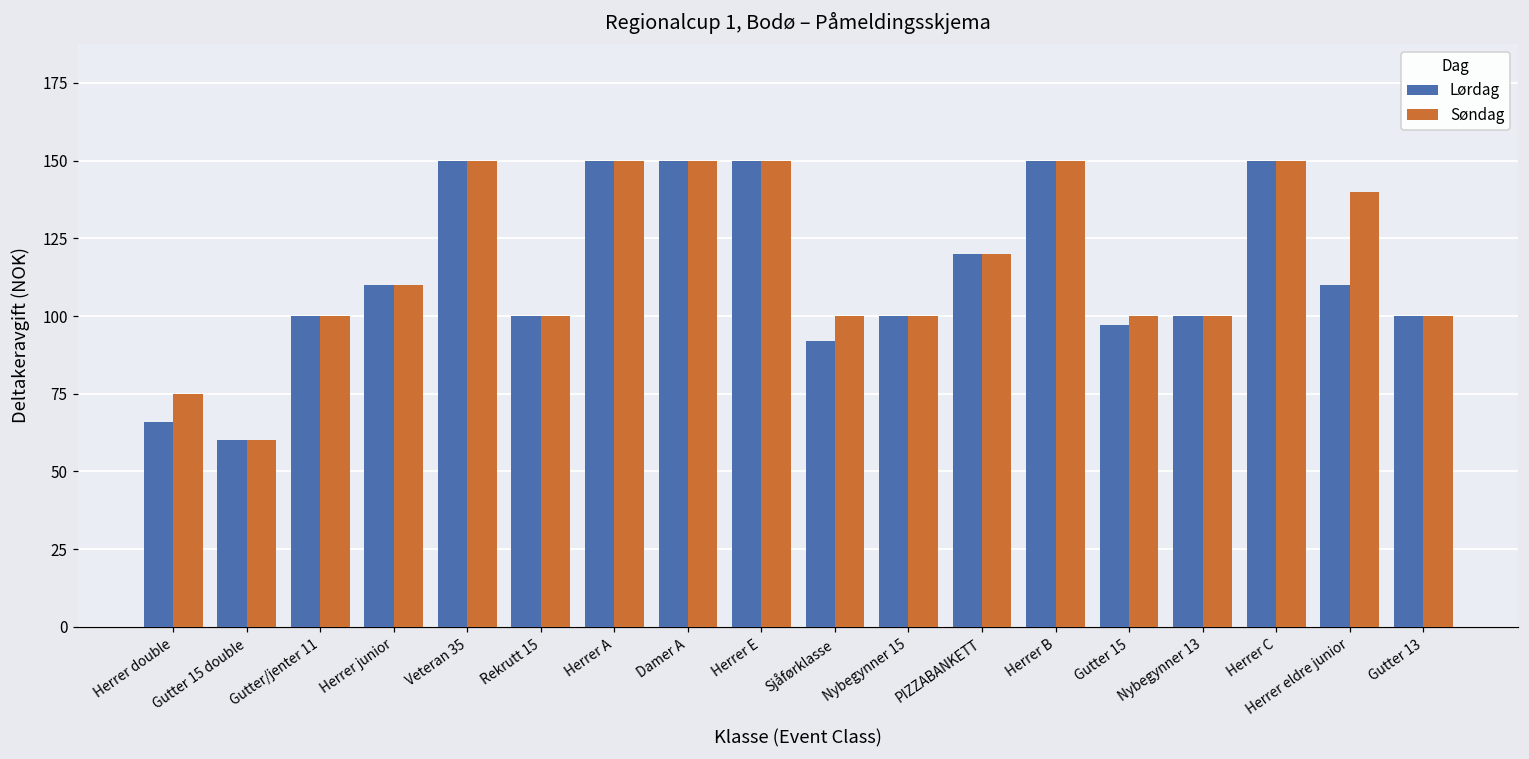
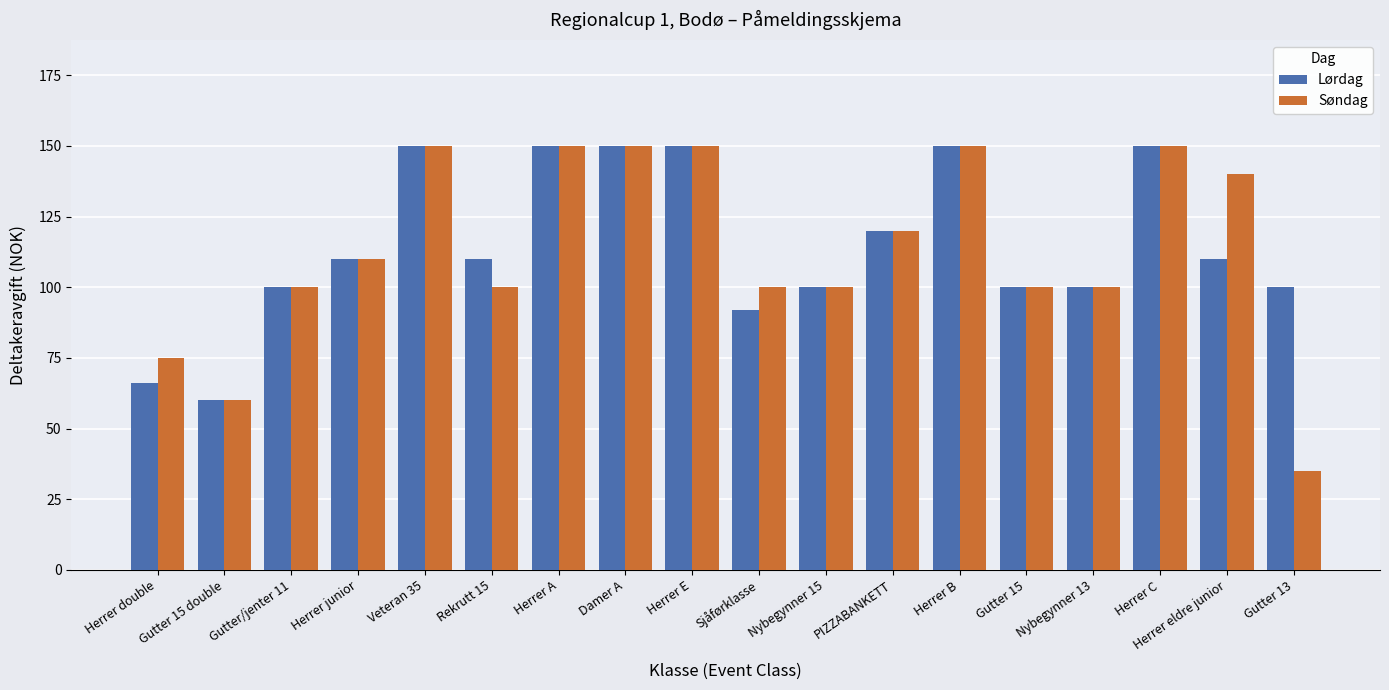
  {
    "Lørdag": {
      "Herrer double": 66,
      "Gutter 15 double": 60,
      "Gutter/jenter 11": 100,
      "Herrer junior": 110,
      "Veteran 35": 150,
-     "Rekrutt 15": 100,
+     "Rekrutt 15": 110,
      "Herrer A": 150,
      "Damer A": 150,
      "Herrer E": 150,
      "Sjåførklasse": 92,
      "Nybegynner 15": 100,
      "PIZZABANKETT": 120,
      "Herrer B": 150,
-     "Gutter 15": 97,
+     "Gutter 15": 100,
      "Nybegynner 13": 100,
      "Herrer C": 150,
      "Herrer eldre junior": 110,
      "Gutter 13": 100
    },
    "Søndag": {
      "Herrer double": 75,
      "Gutter 15 double": 60,
      "Gutter/jenter 11": 100,
      "Herrer junior": 110,
      "Veteran 35": 150,
      "Rekrutt 15": 100,
      "Herrer A": 150,
      "Damer A": 150,
      "Herrer E": 150,
      "Sjåførklasse": 100,
      "Nybegynner 15": 100,
      "PIZZABANKETT": 120,
      "Herrer B": 150,
      "Gutter 15": 100,
      "Nybegynner 13": 100,
      "Herrer C": 150,
      "Herrer eldre junior": 140,
-     "Gutter 13": 100
+     "Gutter 13": 35
    }
  }
